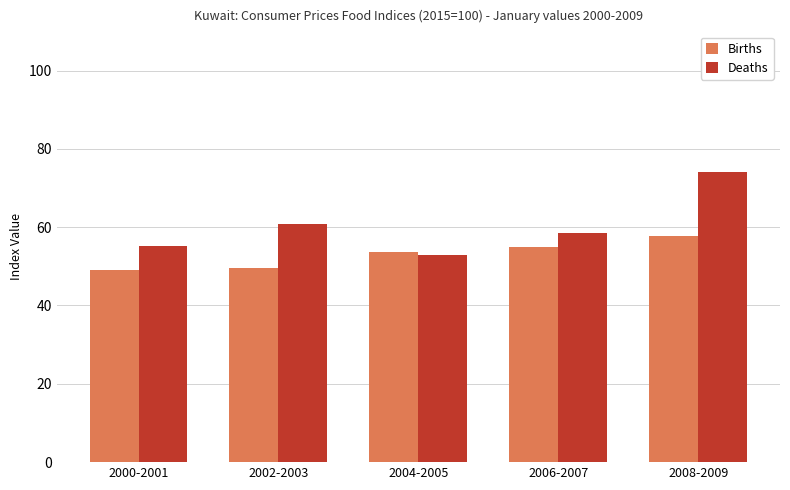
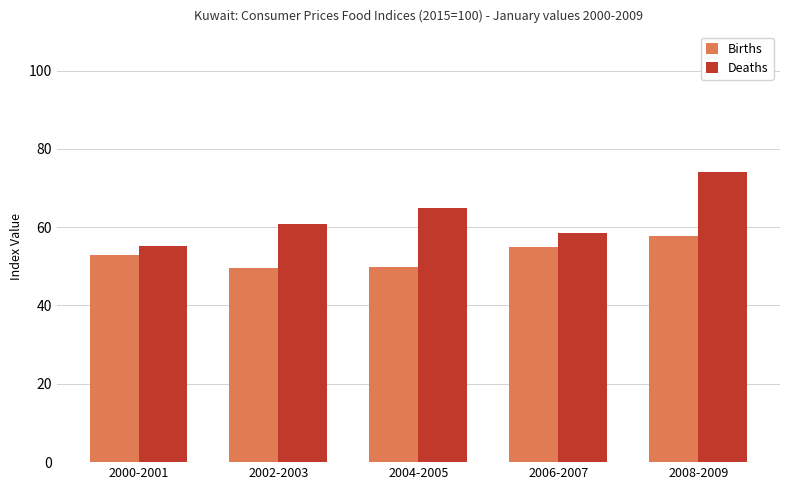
  {
    "Births": {
-     "2000-2001": 49,
+     "2000-2001": 53,
      "2002-2003": 50,
-     "2004-2005": 54,
+     "2004-2005": 50,
      "2006-2007": 55,
      "2008-2009": 58
    },
    "Deaths": {
      "2000-2001": 55,
      "2002-2003": 61,
-     "2004-2005": 53,
+     "2004-2005": 65,
      "2006-2007": 59,
      "2008-2009": 74
    }
  }
